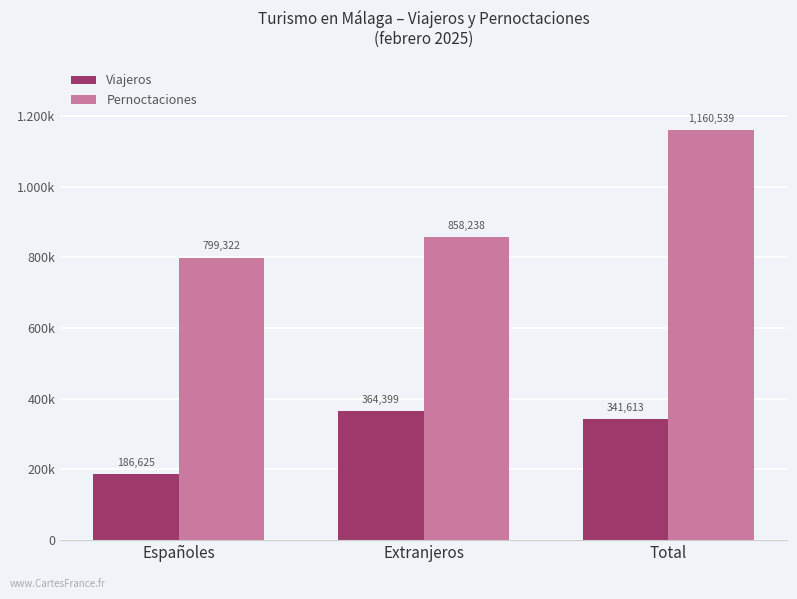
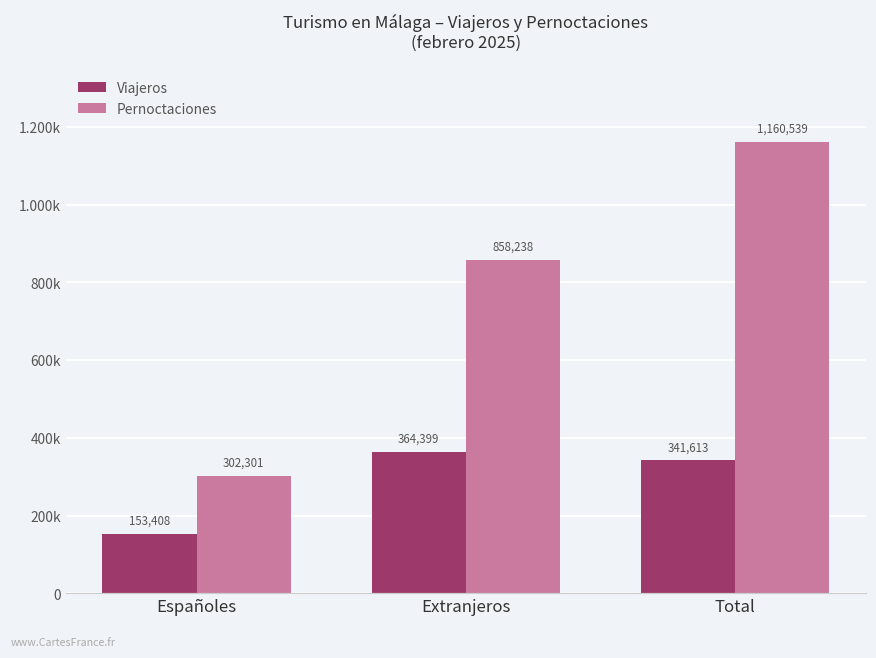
  {
    "Viajeros": {
-     "Españoles": "186,625",
+     "Españoles": "153,408",
      "Extranjeros": "364,399",
      "Total": "341,613"
    },
    "Pernoctaciones": {
-     "Españoles": "799,322",
+     "Españoles": "302,301",
      "Extranjeros": "858,238",
      "Total": "1,160,539"
    }
  }
